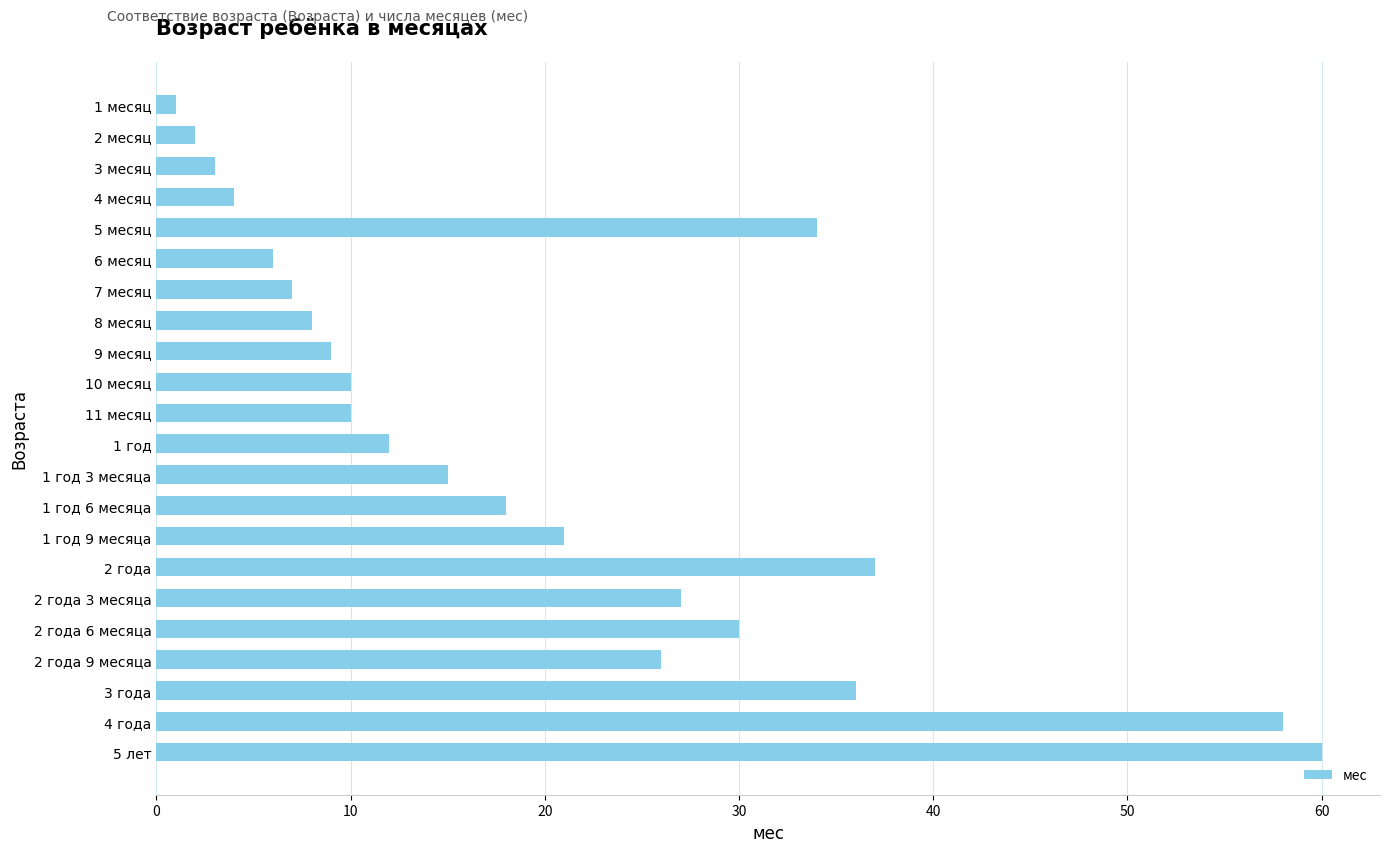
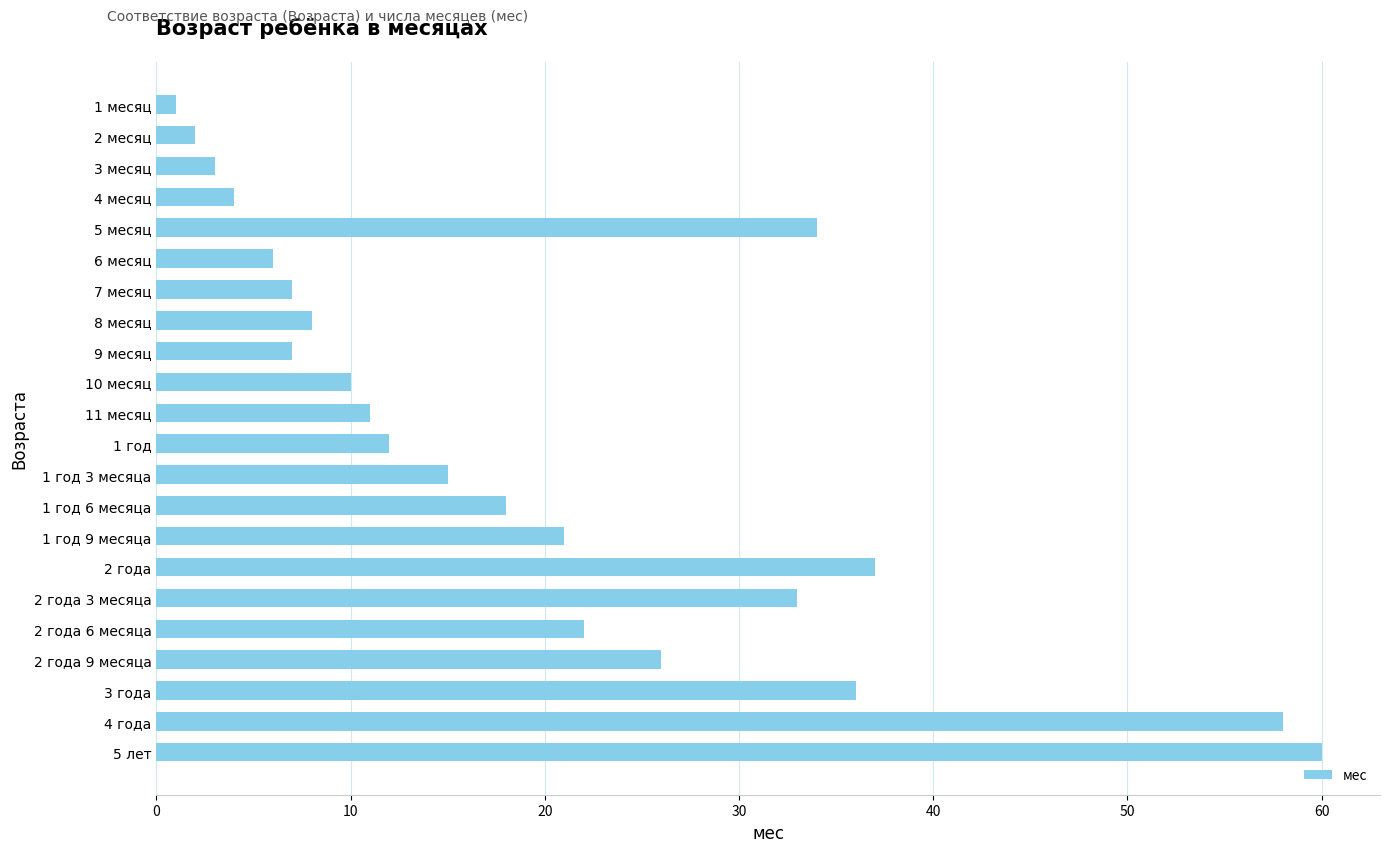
  {
    "1 месяц": 1,
    "2 месяц": 2,
    "3 месяц": 3,
    "4 месяц": 4,
    "5 месяц": 34,
    "6 месяц": 6,
    "7 месяц": 7,
    "8 месяц": 8,
-   "9 месяц": 9,
+   "9 месяц": 7,
    "10 месяц": 10,
-   "11 месяц": 10,
+   "11 месяц": 11,
    "1 год": 12,
    "1 год 3 месяца": 15,
    "1 год 6 месяца": 18,
    "1 год 9 месяца": 21,
    "2 года": 37,
-   "2 года 3 месяца": 27,
-   "2 года 6 месяца": 30,
+   "2 года 3 месяца": 33,
+   "2 года 6 месяца": 22,
    "2 года 9 месяца": 26,
    "3 года": 36,
    "4 года": 58,
    "5 лет": 60
  }
